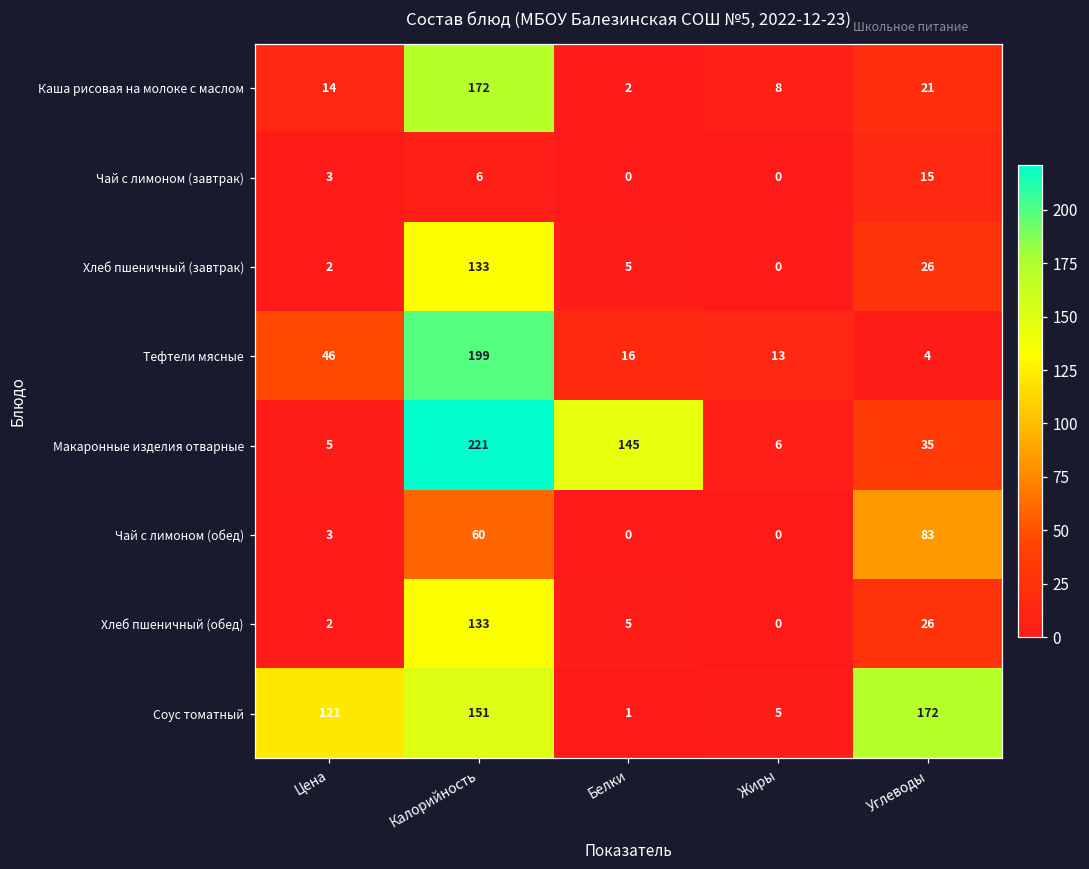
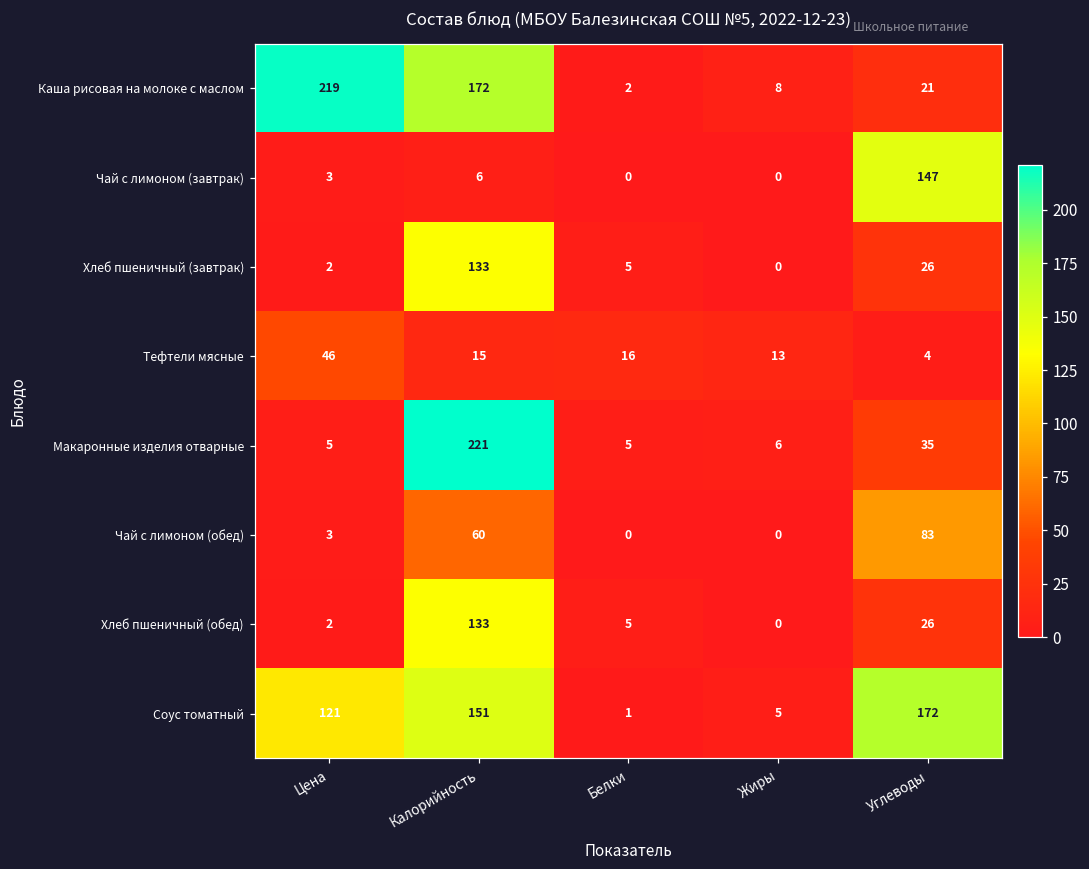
  {
    "Каша рисовая на молоке с маслом": {
-     "Цена": 14,
+     "Цена": 219,
      "Калорийность": 172,
      "Белки": 2,
      "Жиры": 8,
      "Углеводы": 21
    },
    "Чай с лимоном (завтрак)": {
      "Цена": 3,
      "Калорийность": 6,
      "Белки": 0,
      "Жиры": 0,
-     "Углеводы": 15
+     "Углеводы": 147
    },
    "Хлеб пшеничный (завтрак)": {
      "Цена": 2,
      "Калорийность": 133,
      "Белки": 5,
      "Жиры": 0,
      "Углеводы": 26
    },
    "Тефтели мясные": {
      "Цена": 46,
-     "Калорийность": 199,
+     "Калорийность": 15,
      "Белки": 16,
      "Жиры": 13,
      "Углеводы": 4
    },
    "Макаронные изделия отварные": {
      "Цена": 5,
      "Калорийность": 221,
-     "Белки": 145,
+     "Белки": 5,
      "Жиры": 6,
      "Углеводы": 35
    },
    "Чай с лимоном (обед)": {
      "Цена": 3,
      "Калорийность": 60,
      "Белки": 0,
      "Жиры": 0,
      "Углеводы": 83
    },
    "Хлеб пшеничный (обед)": {
      "Цена": 2,
      "Калорийность": 133,
      "Белки": 5,
      "Жиры": 0,
      "Углеводы": 26
    },
    "Соус томатный": {
      "Цена": 121,
      "Калорийность": 151,
      "Белки": 1,
      "Жиры": 5,
      "Углеводы": 172
    }
  }
